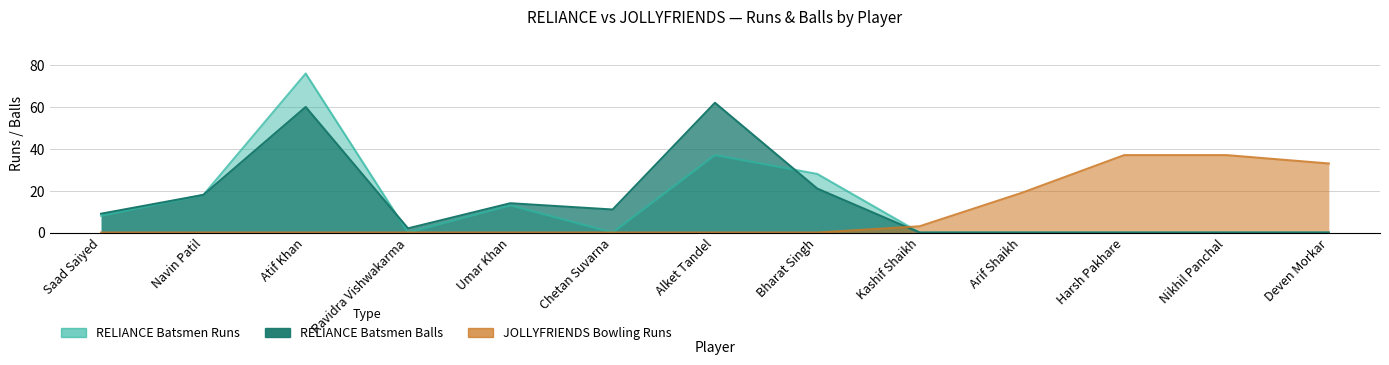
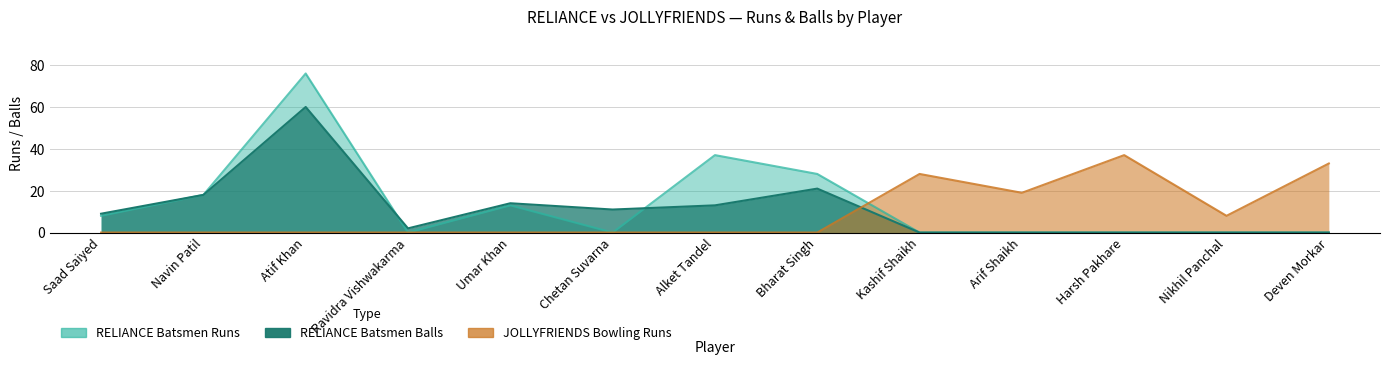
  {
    "RELIANCE Batsmen Runs": {
      "Atif Khan": 76,
      "Alket Tandel": 37,
      "Bharat Singh": 28
    },
    "RELIANCE Batsmen Balls": {
      "Atif Khan": 60,
      "Ravidra Vishwakarma": 2,
      "Chetan Suvarna": 11,
-     "Alket Tandel": 62,
+     "Alket Tandel": 13,
      "Bharat Singh": 21
    },
    "JOLLYFRIENDS Bowling Runs": {
      "Saad Saiyed": 0,
      "Navin Patil": 0,
      "Atif Khan": 0,
      "Umar Khan": 0,
      "Alket Tandel": 0,
      "Bharat Singh": 0,
-     "Kashif Shaikh": 3,
+     "Kashif Shaikh": 28,
      "Arif Shaikh": 19,
      "Harsh Pakhare": 37,
-     "Nikhil Panchal": 37,
+     "Nikhil Panchal": 8,
      "Deven Morkar": 33
    }
  }
